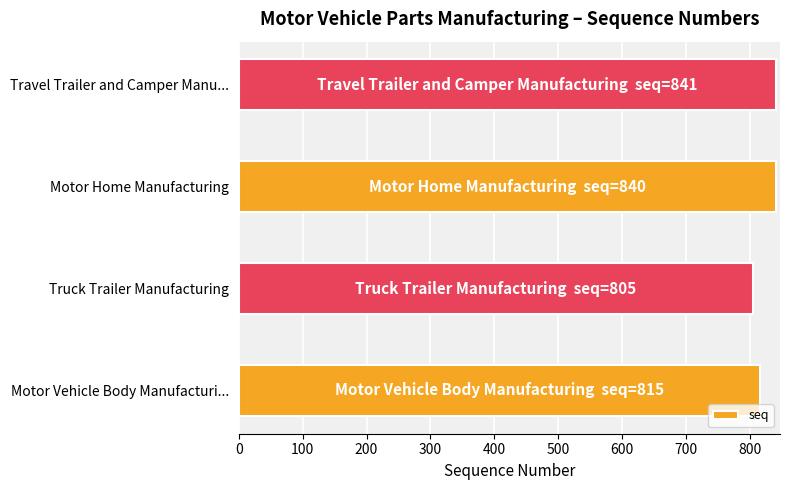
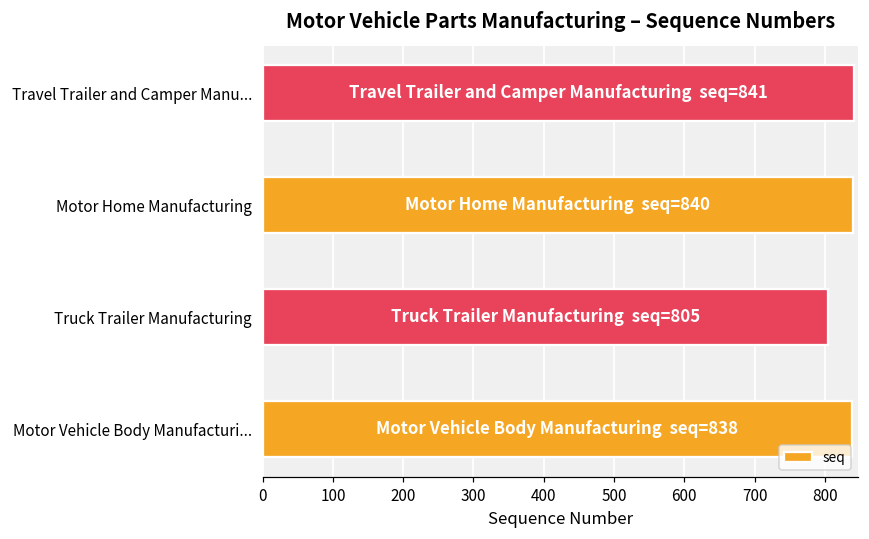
  {
    "Travel Trailer and Camper Manu...": 841,
    "Motor Home Manufacturing": 840,
    "Truck Trailer Manufacturing": 805,
-   "Motor Vehicle Body Manufacturi...": 815
+   "Motor Vehicle Body Manufacturi...": 838
  }
